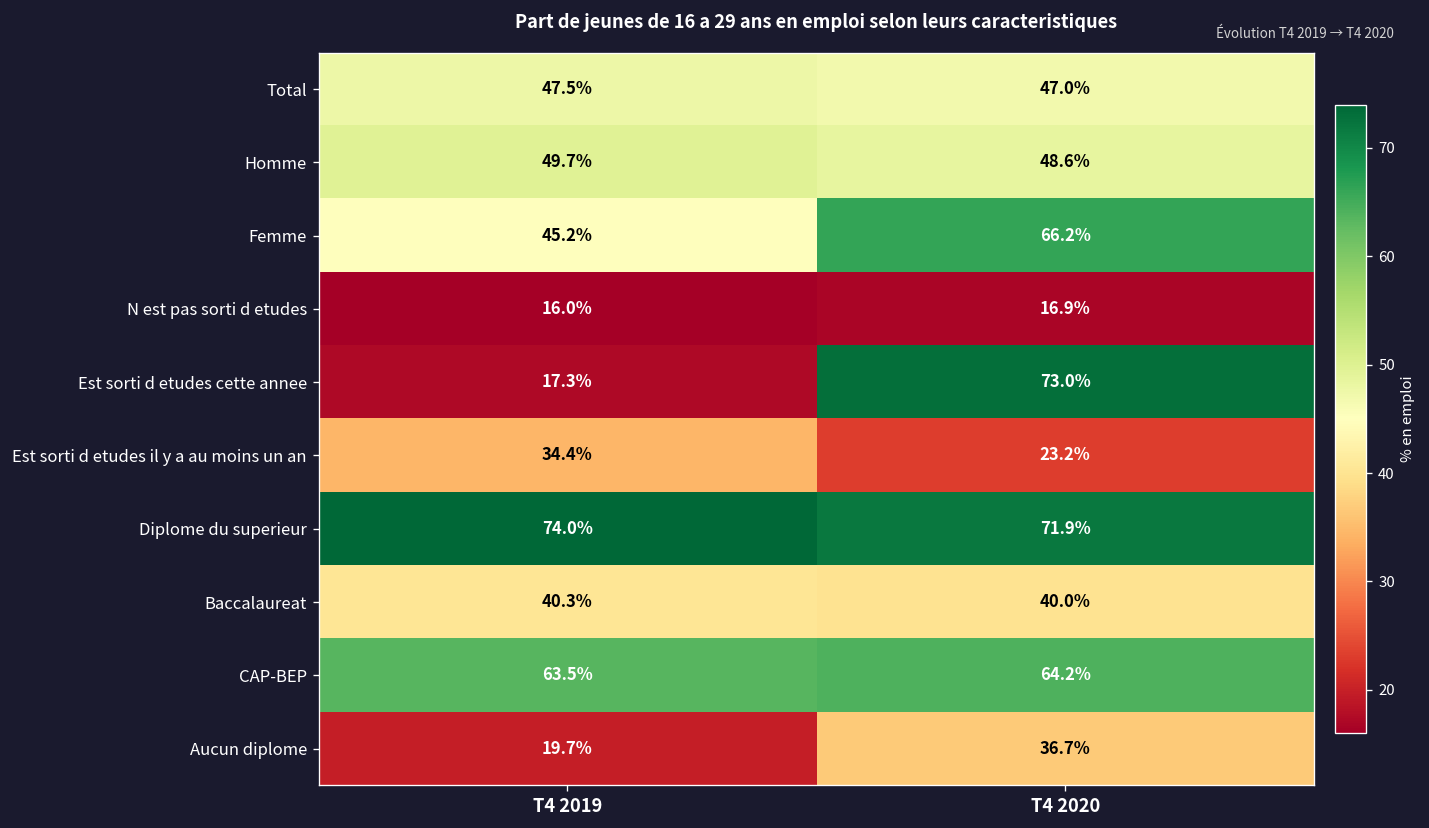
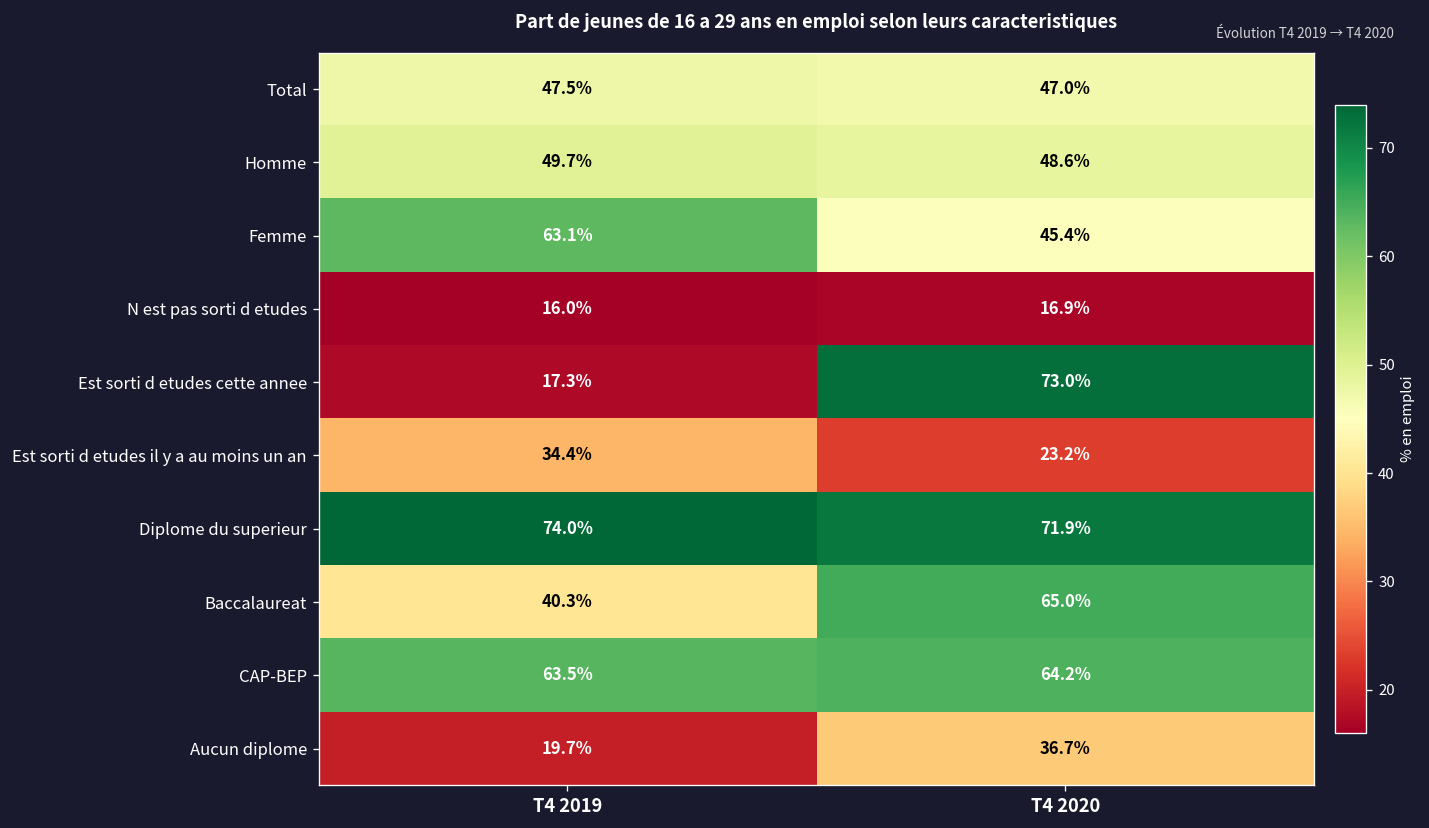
  {
    "Total": {
      "T4 2019": "47.5%",
      "T4 2020": "47.0%"
    },
    "Homme": {
      "T4 2019": "49.7%",
      "T4 2020": "48.6%"
    },
    "Femme": {
-     "T4 2019": "45.2%",
-     "T4 2020": "66.2%"
+     "T4 2019": "63.1%",
+     "T4 2020": "45.4%"
    },
    "N est pas sorti d etudes": {
      "T4 2019": "16.0%",
      "T4 2020": "16.9%"
    },
    "Est sorti d etudes cette annee": {
      "T4 2019": "17.3%",
      "T4 2020": "73.0%"
    },
    "Est sorti d etudes il y a au moins un an": {
      "T4 2019": "34.4%",
      "T4 2020": "23.2%"
    },
    "Diplome du superieur": {
      "T4 2019": "74.0%",
      "T4 2020": "71.9%"
    },
    "Baccalaureat": {
      "T4 2019": "40.3%",
-     "T4 2020": "40.0%"
+     "T4 2020": "65.0%"
    },
    "CAP-BEP": {
      "T4 2019": "63.5%",
      "T4 2020": "64.2%"
    },
    "Aucun diplome": {
      "T4 2019": "19.7%",
      "T4 2020": "36.7%"
    }
  }
